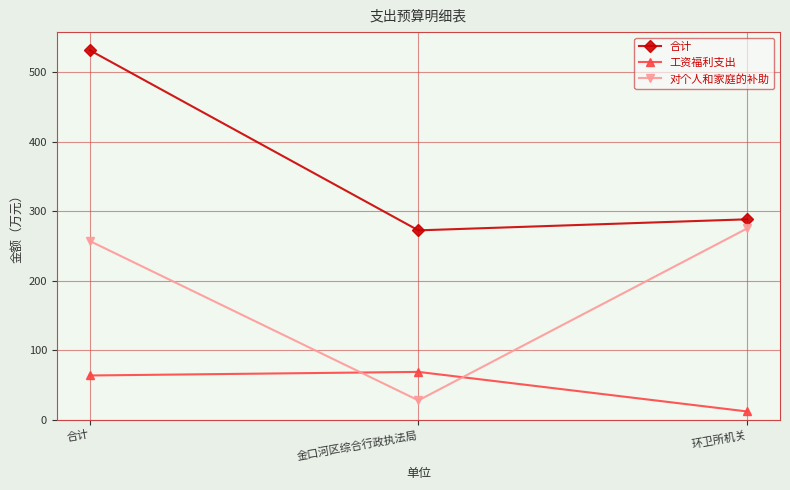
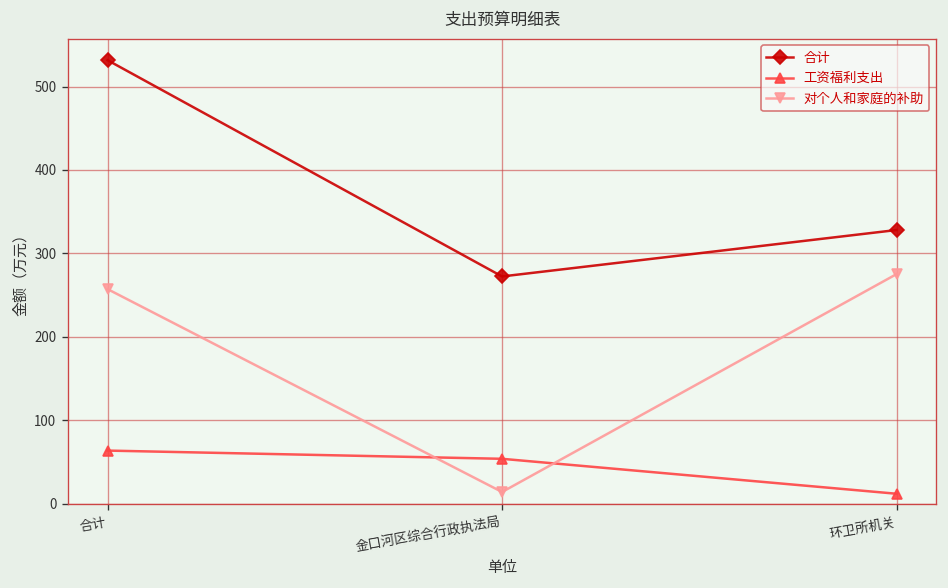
  {
    "合计": {
      "合计": 530,
      "金口河区综合行政执法局": 270,
-     "环卫所机关": 290
+     "环卫所机关": 330
    },
    "工资福利支出": {
      "合计": 60,
-     "金口河区综合行政执法局": 70,
+     "金口河区综合行政执法局": 50,
      "环卫所机关": 10
    },
    "对个人和家庭的补助": {
      "合计": 260,
-     "金口河区综合行政执法局": 30,
+     "金口河区综合行政执法局": 10,
      "环卫所机关": 280
    }
  }
